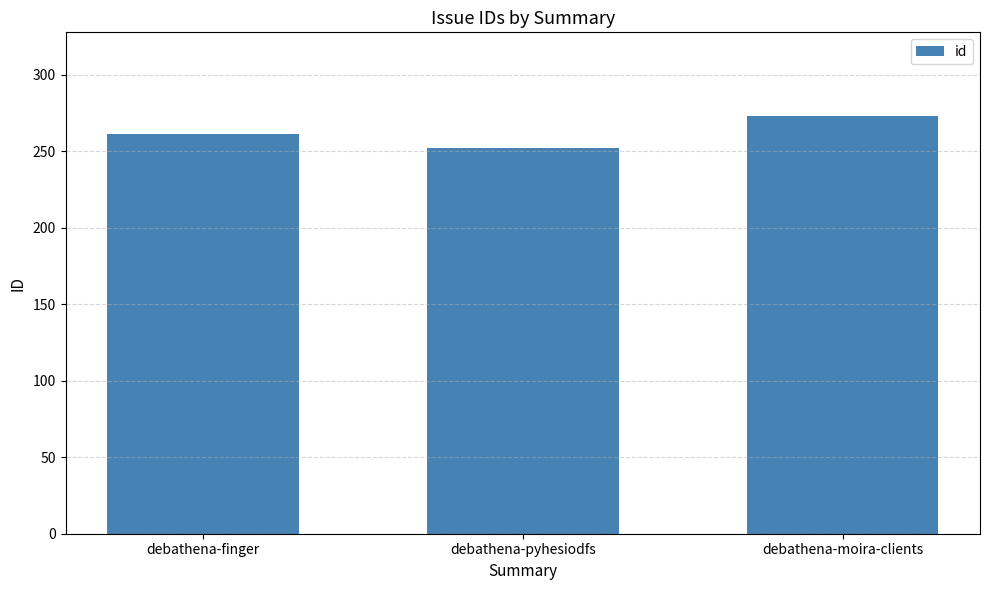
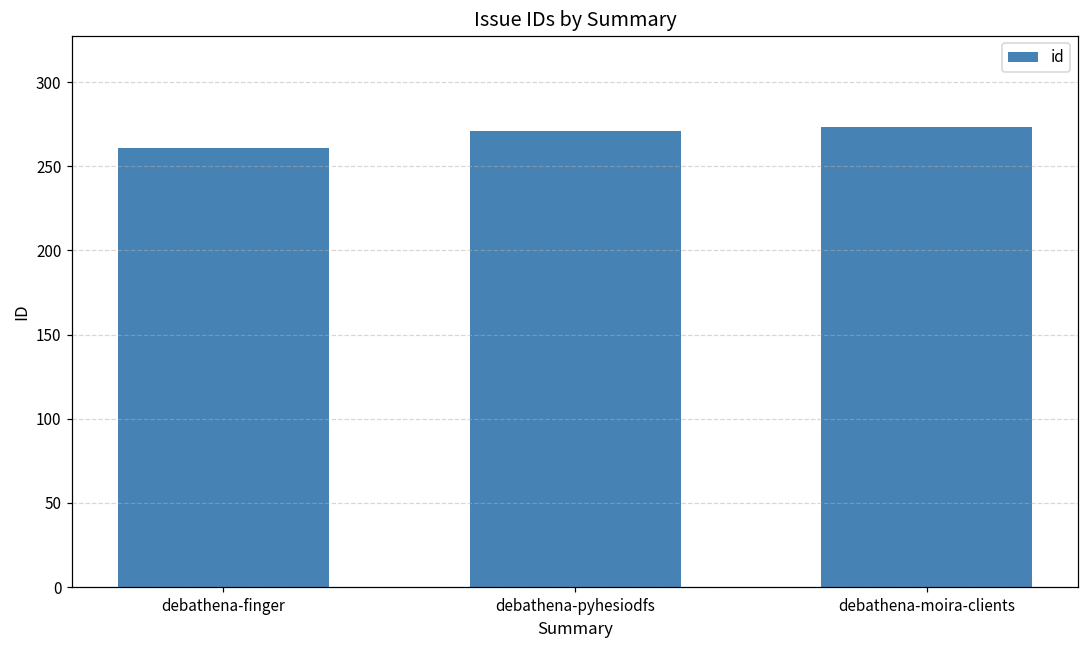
  {
    "debathena-finger": 261,
-   "debathena-pyhesiodfs": 252,
+   "debathena-pyhesiodfs": 271,
    "debathena-moira-clients": 273
  }
